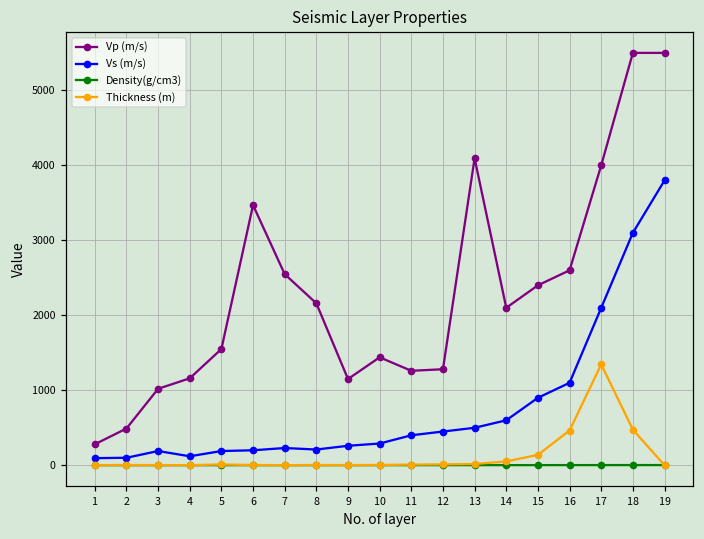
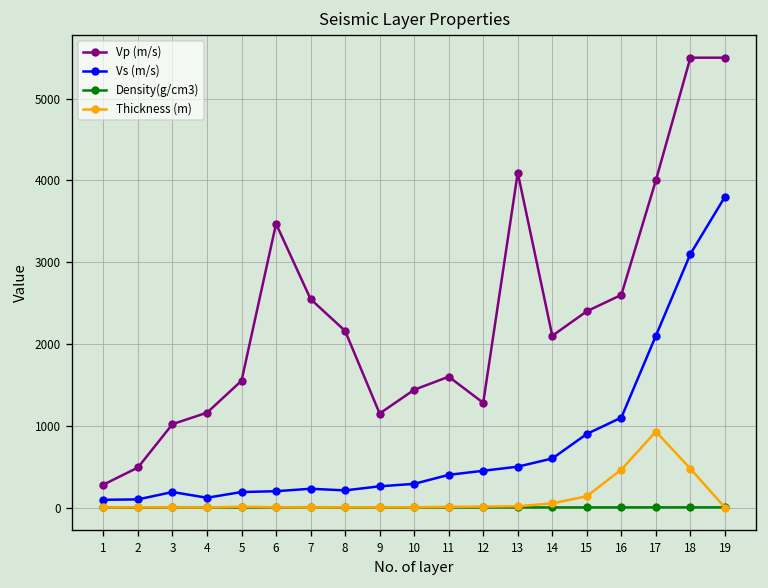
  {
    "Vp (m/s)": {
      "1": 300,
      "2": 500,
      "3": 1000,
      "4": 1200,
      "5": 1600,
      "6": 3500,
      "7": 2500,
      "8": 2200,
      "9": 1200,
      "10": 1400,
-     "11": 1300,
+     "11": 1600,
      "12": 1300,
      "13": 4100,
      "14": 2100,
      "15": 2400,
      "16": 2600,
      "17": 4000,
      "18": 5500,
      "19": 5500
    },
    "Vs (m/s)": {
      "1": 100,
      "2": 100,
      "3": 200,
      "4": 100,
      "5": 200,
      "6": 200,
      "7": 200,
      "8": 200,
      "9": 300,
      "10": 300,
      "11": 400,
      "12": 500,
      "13": 500,
      "14": 600,
      "15": 900,
      "16": 1100,
      "17": 2100,
      "18": 3100,
      "19": 3800
    },
    "Density(g/cm3)": {
      "14": 0,
      "15": 0,
      "16": 0,
      "17": 0,
      "18": 0
    },
    "Thickness (m)": {
      "14": 100,
      "15": 100,
      "16": 500,
-     "17": 1300,
+     "17": 900,
      "18": 500
    }
  }
